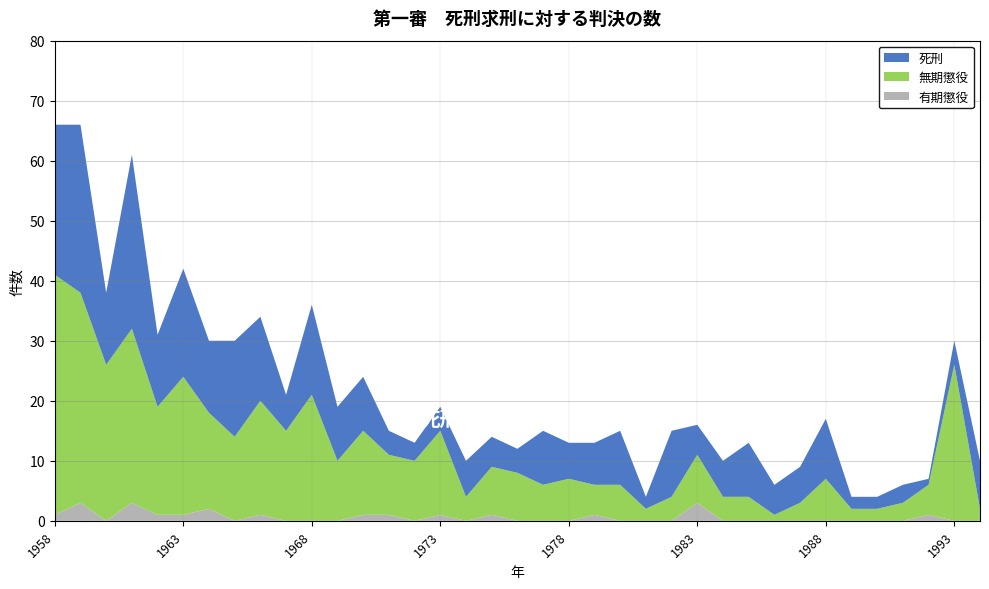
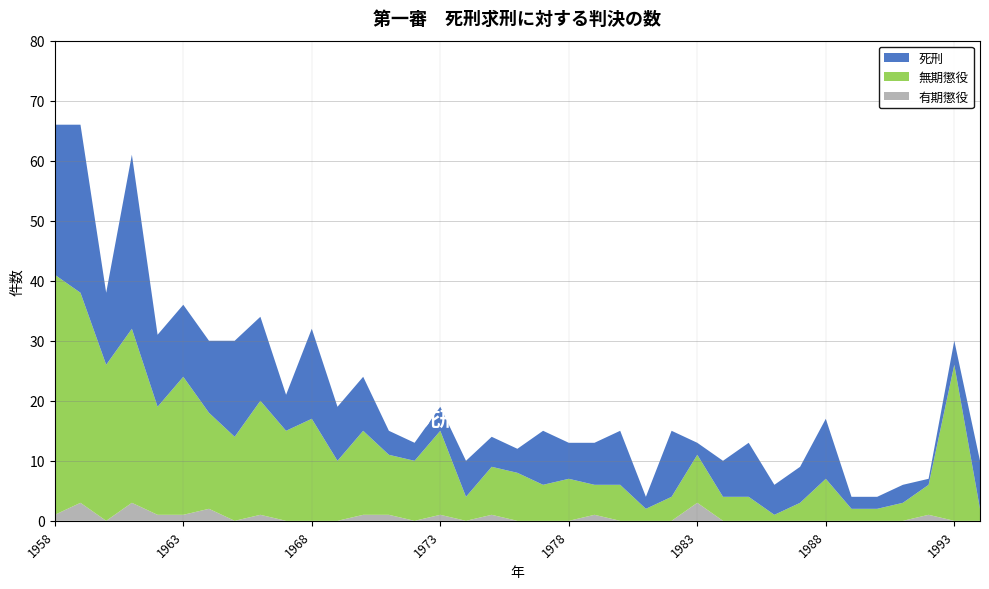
  {
    "有期懲役": {
      "1958": 1,
      "1963": 1,
      "1968": 0,
      "1973": 1,
      "1978": 0,
      "1983": 3,
      "1988": 0,
      "1993": 0
    },
    "無期懲役": {
      "1958": 40,
      "1963": 23,
-     "1968": 21,
+     "1968": 17,
      "1973": 14,
      "1978": 7,
      "1983": 8,
      "1988": 7,
      "1993": 26
    },
    "死刑": {
      "1958": 25,
-     "1963": 18,
+     "1963": 12,
      "1968": 15,
      "1973": 4,
      "1978": 6,
-     "1983": 5,
+     "1983": 2,
      "1988": 10,
      "1993": 4
    }
  }
